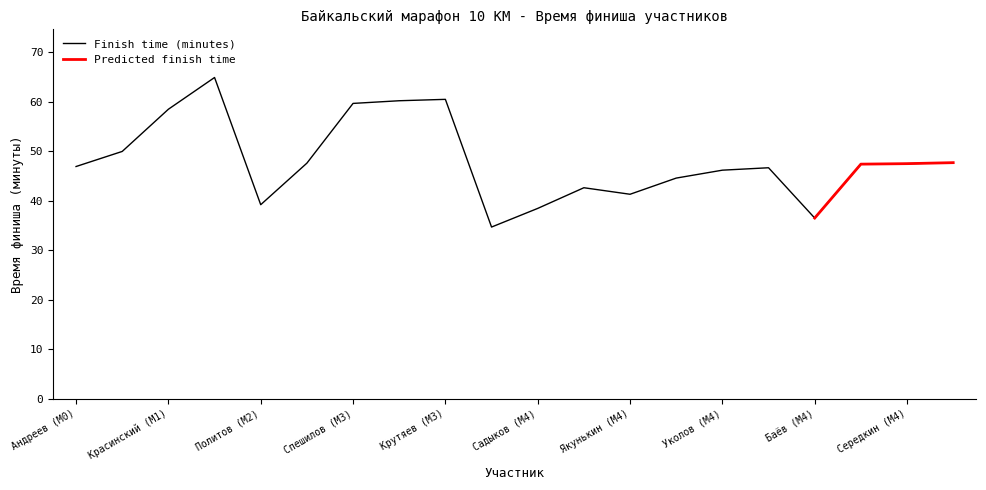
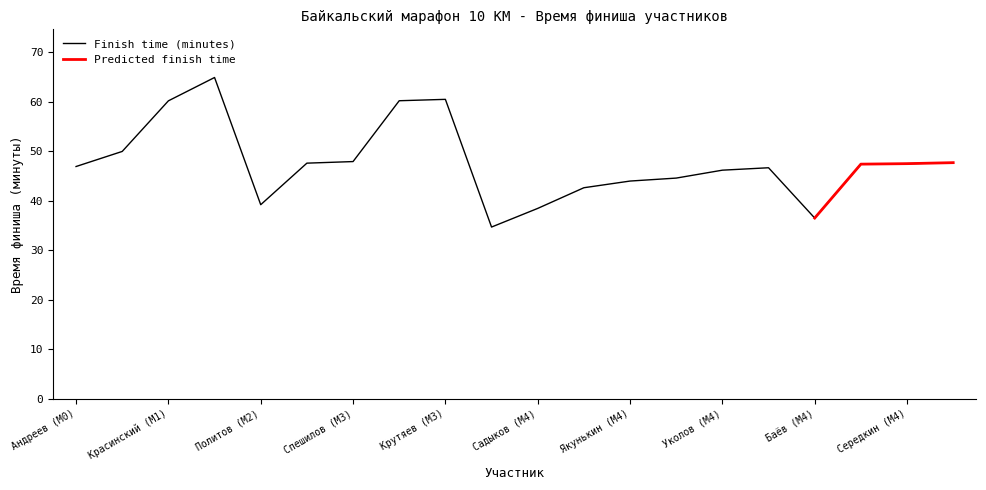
  {
    "Finish time (minutes)": {
      "Андреев (М0)": 47,
-     "Красинский (М1)": 59,
+     "Красинский (М1)": 60,
      "Политов (М2)": 39,
-     "Спешилов (М3)": 60,
+     "Спешилов (М3)": 48,
      "Крутяев (М3)": 61,
      "Садыков (М4)": 38,
-     "Якунькин (М4)": 41,
+     "Якунькин (М4)": 44,
      "Уколов (М4)": 46
    }
  }
